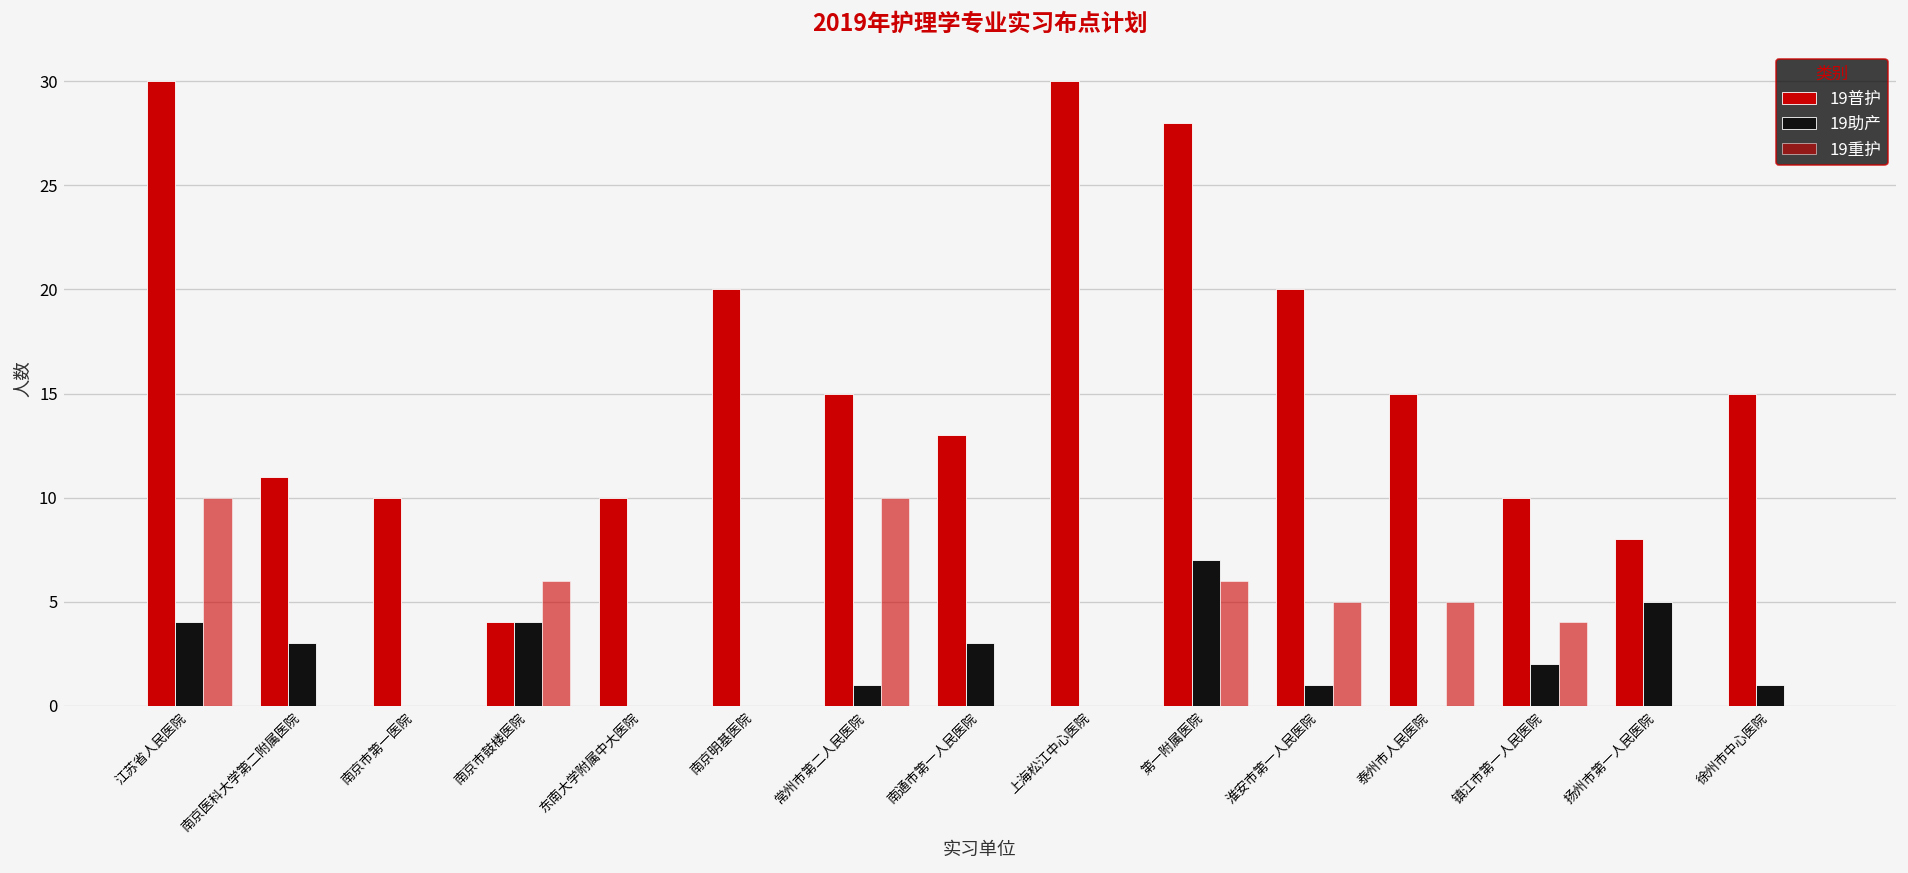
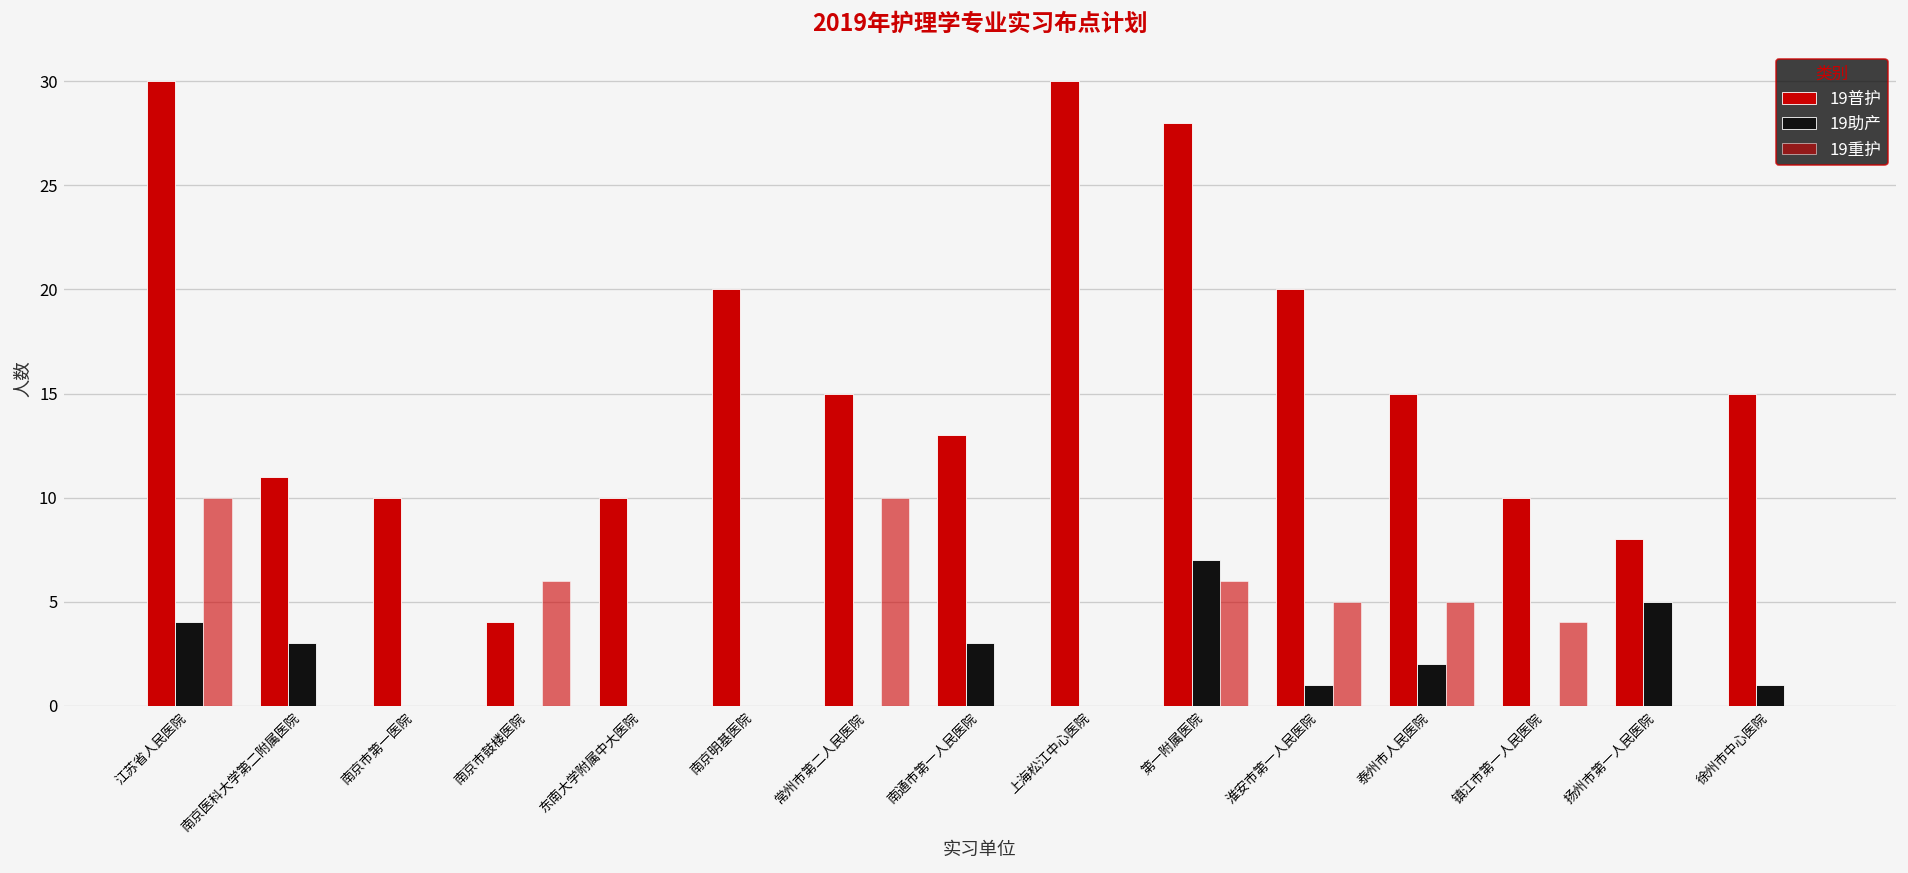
  {
    "19助产": {
      "江苏省人民医院": 4,
      "南京医科大学第二附属医院": 3,
      "南京市第一医院": 0,
-     "南京市鼓楼医院": 4,
+     "南京市鼓楼医院": 0,
      "东南大学附属中大医院": 0,
      "南京明基医院": 0,
-     "常州市第二人民医院": 1,
+     "常州市第二人民医院": 0,
      "南通市第一人民医院": 3,
      "上海松江中心医院": 0,
      "第一附属医院": 7,
      "淮安市第一人民医院": 1,
-     "泰州市人民医院": 0,
-     "镇江市第一人民医院": 2,
+     "泰州市人民医院": 2,
+     "镇江市第一人民医院": 0,
      "扬州市第一人民医院": 5,
      "徐州市中心医院": 1
    }
  }
